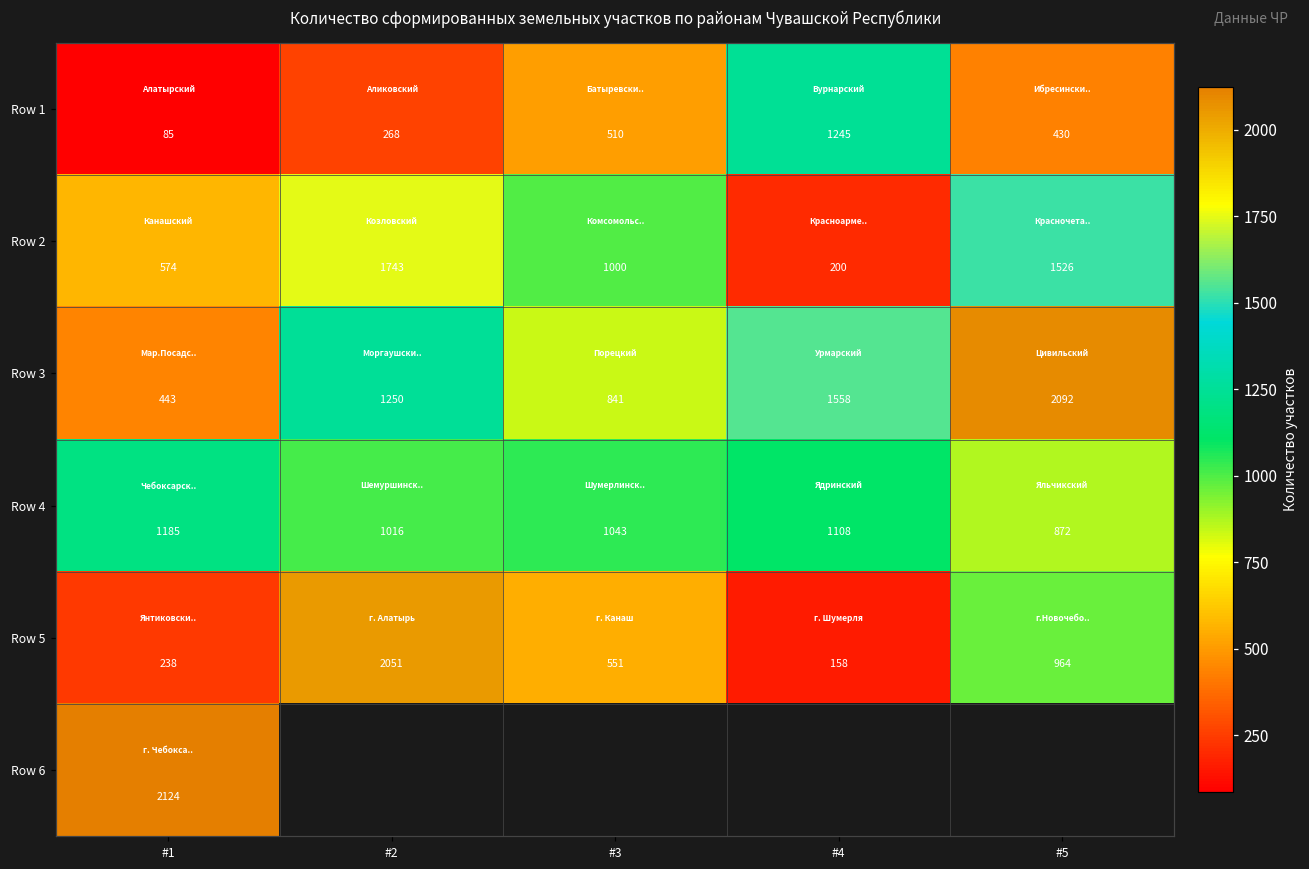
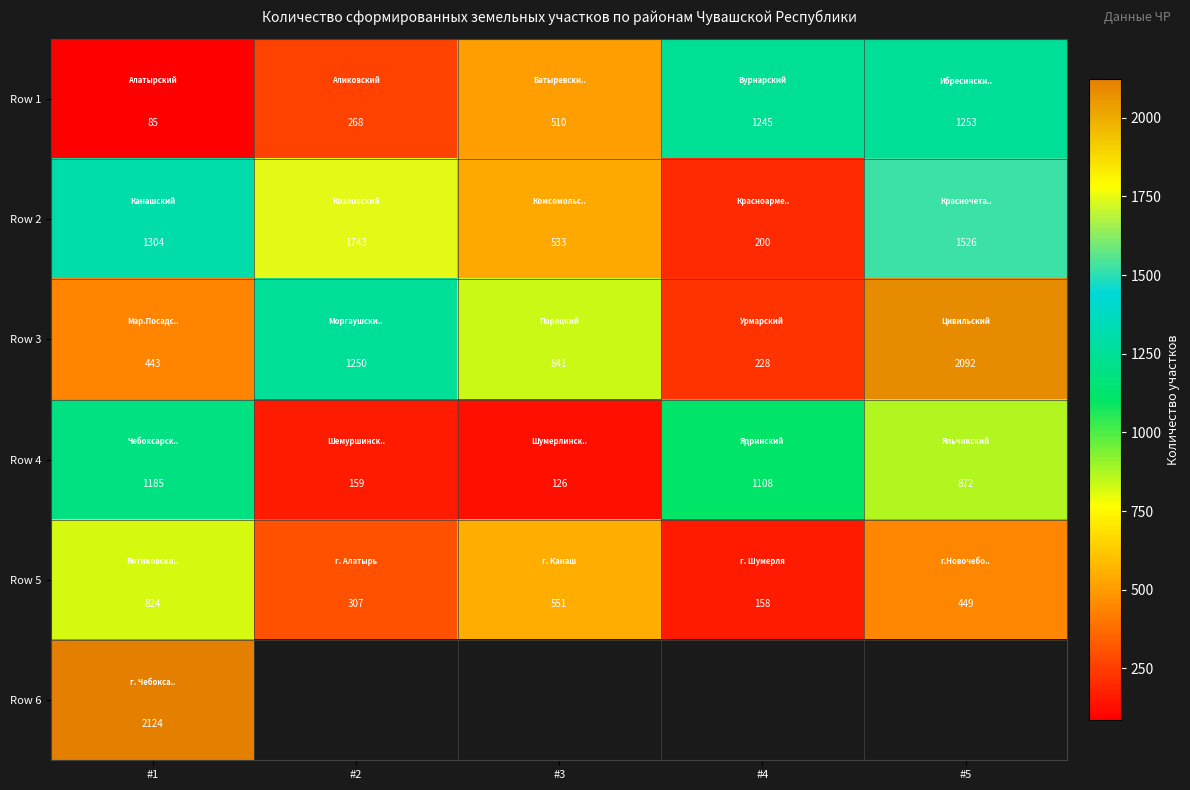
  {
    "Row 1": {
-     "#5": 430
+     "#5": 1253
    },
    "Row 2": {
-     "#1": 574,
-     "#3": 1000
+     "#1": 1304,
+     "#3": 533
    },
    "Row 3": {
-     "#4": 1558
+     "#4": 228
    },
    "Row 4": {
-     "#2": 1016,
-     "#3": 1043
+     "#2": 159,
+     "#3": 126
    },
    "Row 5": {
-     "#1": 238,
-     "#2": 2051,
-     "#5": 964
+     "#1": 824,
+     "#2": 307,
+     "#5": 449
    }
  }
